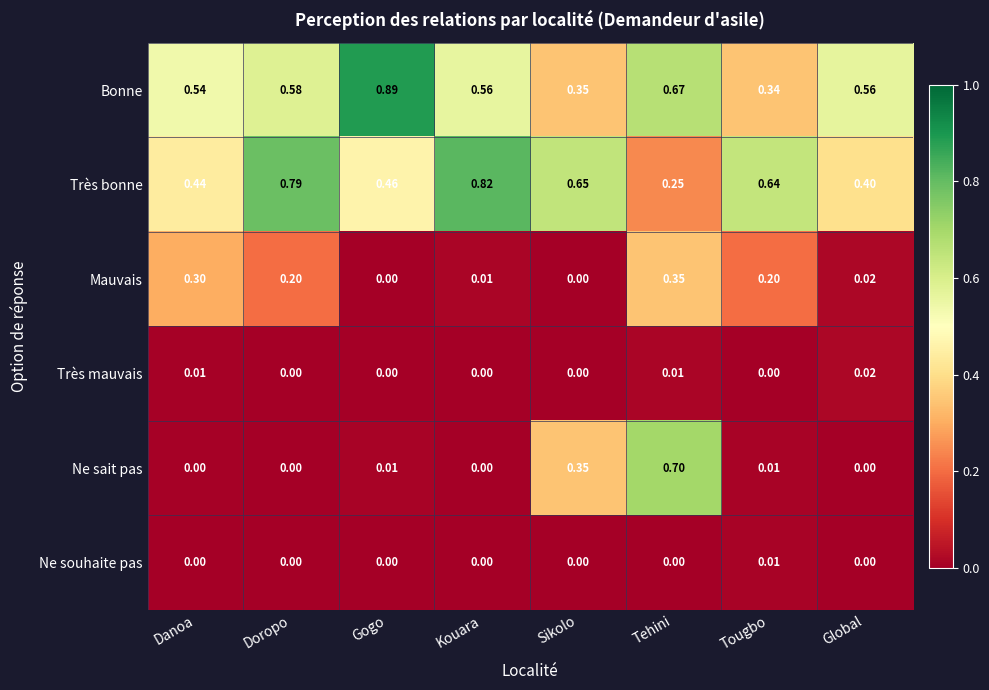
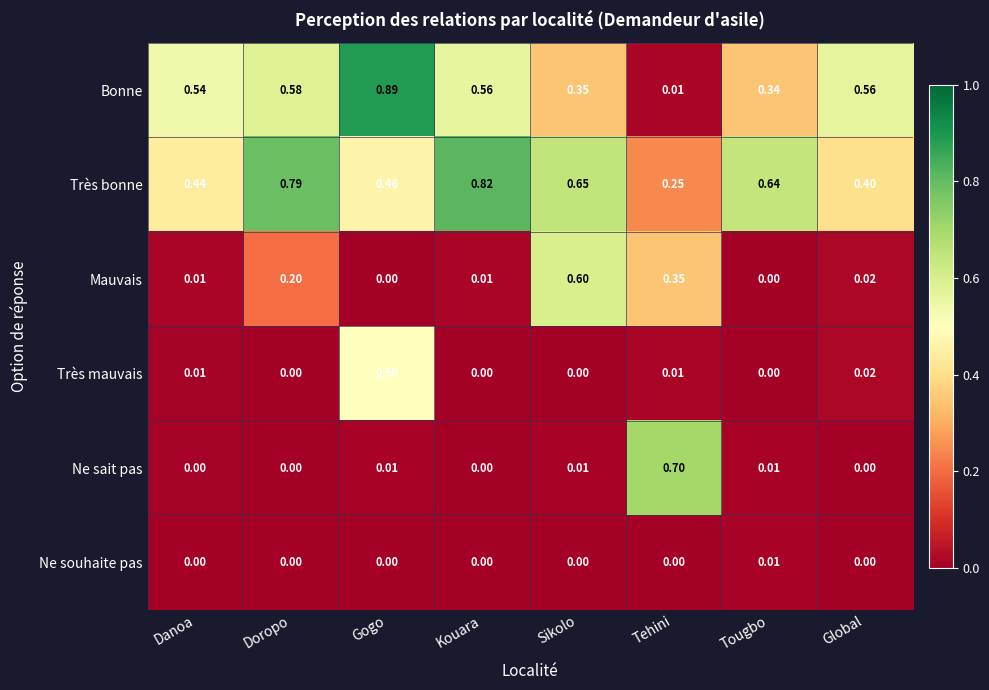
  {
    "Bonne": {
      "Danoa": 0.54,
      "Doropo": 0.58,
      "Gogo": 0.89,
      "Kouara": 0.56,
      "Sikolo": 0.35,
-     "Tehini": 0.67,
+     "Tehini": 0.01,
      "Tougbo": 0.34,
      "Global": 0.56
    },
    "Très bonne": {
      "Danoa": 0.44,
      "Doropo": 0.79,
      "Gogo": 0.46,
      "Kouara": 0.82,
      "Sikolo": 0.65,
      "Tehini": 0.25,
      "Tougbo": 0.64,
      "Global": 0.40
    },
    "Mauvais": {
-     "Danoa": 0.30,
+     "Danoa": 0.01,
      "Doropo": 0.20,
      "Gogo": 0.00,
      "Kouara": 0.01,
-     "Sikolo": 0.00,
+     "Sikolo": 0.60,
      "Tehini": 0.35,
-     "Tougbo": 0.20,
+     "Tougbo": 0.00,
      "Global": 0.02
    },
    "Très mauvais": {
      "Danoa": 0.01,
      "Doropo": 0.00,
-     "Gogo": 0.00,
+     "Gogo": 0.50,
      "Kouara": 0.00,
      "Sikolo": 0.00,
      "Tehini": 0.01,
      "Tougbo": 0.00,
      "Global": 0.02
    },
    "Ne sait pas": {
      "Danoa": 0.00,
      "Doropo": 0.00,
      "Gogo": 0.01,
      "Kouara": 0.00,
-     "Sikolo": 0.35,
+     "Sikolo": 0.01,
      "Tehini": 0.70,
      "Tougbo": 0.01,
      "Global": 0.00
    },
    "Ne souhaite pas": {
      "Danoa": 0.00,
      "Doropo": 0.00,
      "Gogo": 0.00,
      "Kouara": 0.00,
      "Sikolo": 0.00,
      "Tehini": 0.00,
      "Tougbo": 0.01,
      "Global": 0.00
    }
  }
